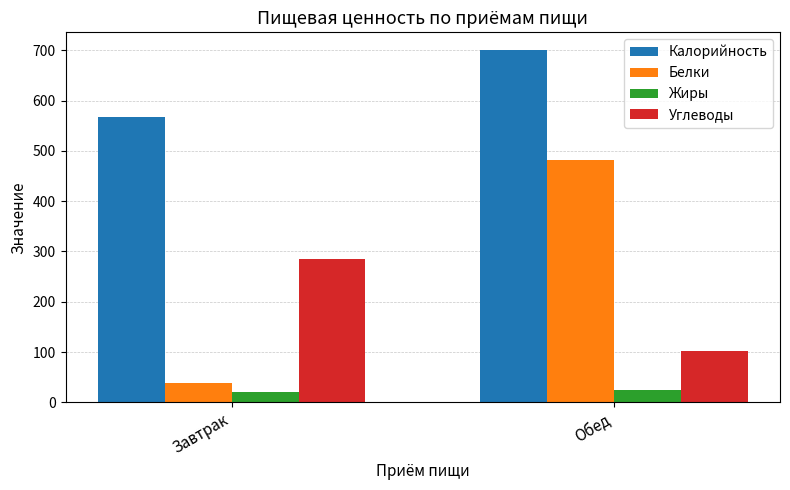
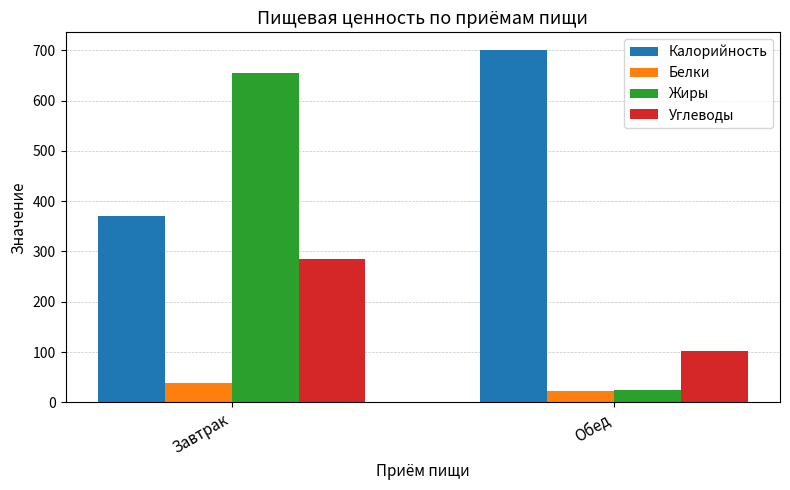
  {
    "Калорийность": {
-     "Завтрак": 570,
+     "Завтрак": 370,
      "Обед": 700
    },
    "Белки": {
      "Завтрак": 40,
-     "Обед": 480
+     "Обед": 20
    },
    "Жиры": {
-     "Завтрак": 20,
+     "Завтрак": 650,
      "Обед": 30
    },
    "Углеводы": {
      "Завтрак": 290,
      "Обед": 100
    }
  }
